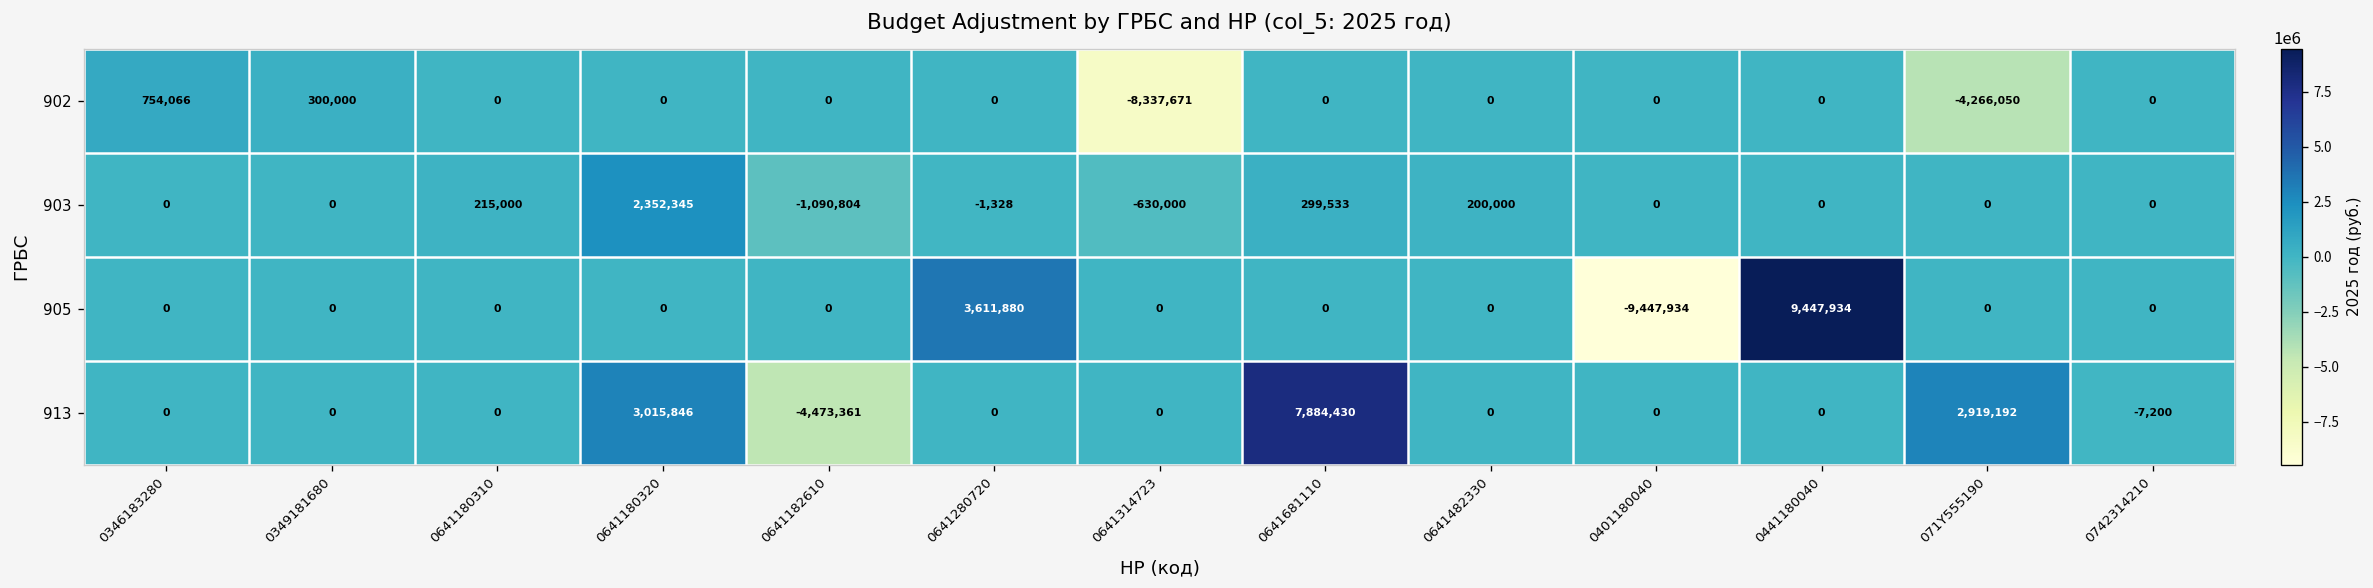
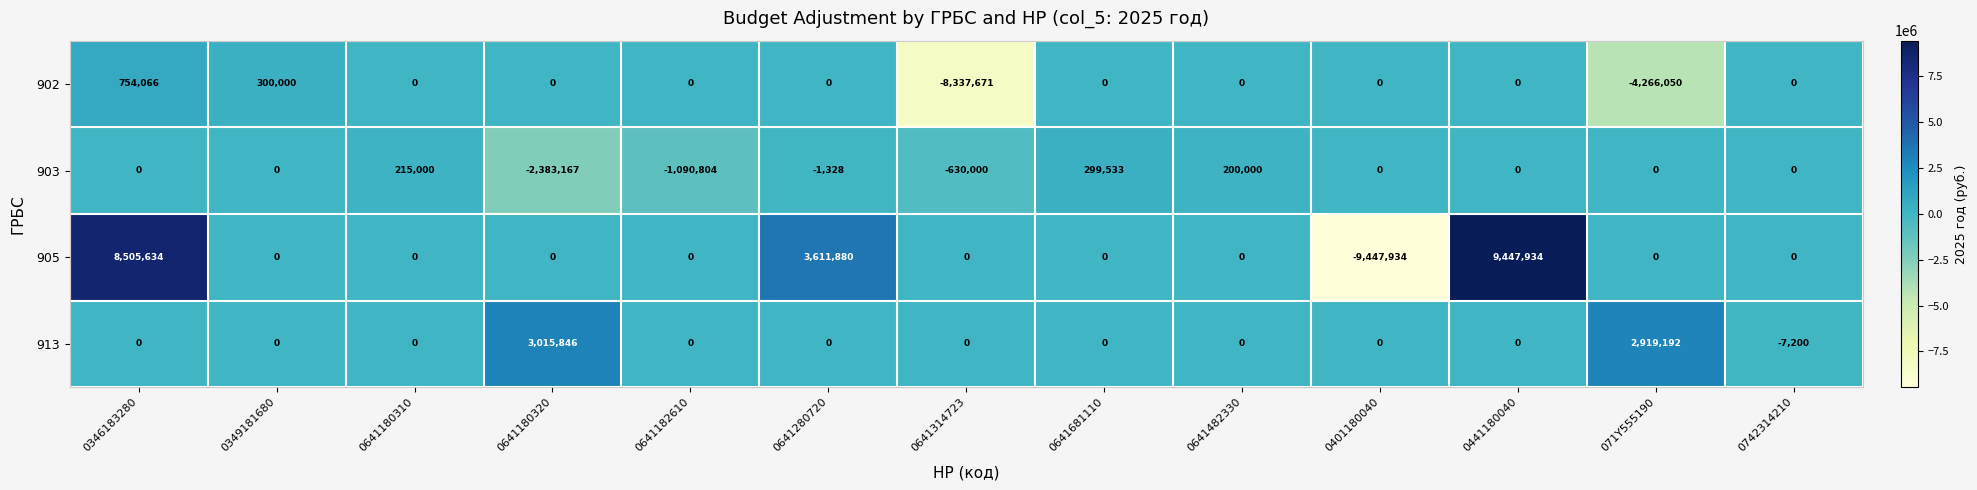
  {
    "902": {
      "0346183280": "754,066",
      "0349181680": "300,000",
      "0641180310": "0",
      "0641180320": "0",
      "0641182610": "0",
      "0641280720": "0",
      "0641314723": "-8,337,671",
      "0641681110": "0",
      "0641482330": "0",
      "0401180040": "0",
      "0441180040": "0",
      "071Y555190": "-4,266,050",
      "0742314210": "0"
    },
    "903": {
      "0346183280": "0",
      "0349181680": "0",
      "0641180310": "215,000",
-     "0641180320": "2,352,345",
+     "0641180320": "-2,383,167",
      "0641182610": "-1,090,804",
      "0641280720": "-1,328",
      "0641314723": "-630,000",
      "0641681110": "299,533",
      "0641482330": "200,000",
      "0401180040": "0",
      "0441180040": "0",
      "071Y555190": "0",
      "0742314210": "0"
    },
    "905": {
-     "0346183280": "0",
+     "0346183280": "8,505,634",
      "0349181680": "0",
      "0641180310": "0",
      "0641180320": "0",
      "0641182610": "0",
      "0641280720": "3,611,880",
      "0641314723": "0",
      "0641681110": "0",
      "0641482330": "0",
      "0401180040": "-9,447,934",
      "0441180040": "9,447,934",
      "071Y555190": "0",
      "0742314210": "0"
    },
    "913": {
      "0346183280": "0",
      "0349181680": "0",
      "0641180310": "0",
      "0641180320": "3,015,846",
-     "0641182610": "-4,473,361",
+     "0641182610": "0",
      "0641280720": "0",
      "0641314723": "0",
-     "0641681110": "7,884,430",
+     "0641681110": "0",
      "0641482330": "0",
      "0401180040": "0",
      "0441180040": "0",
      "071Y555190": "2,919,192",
      "0742314210": "-7,200"
    }
  }
